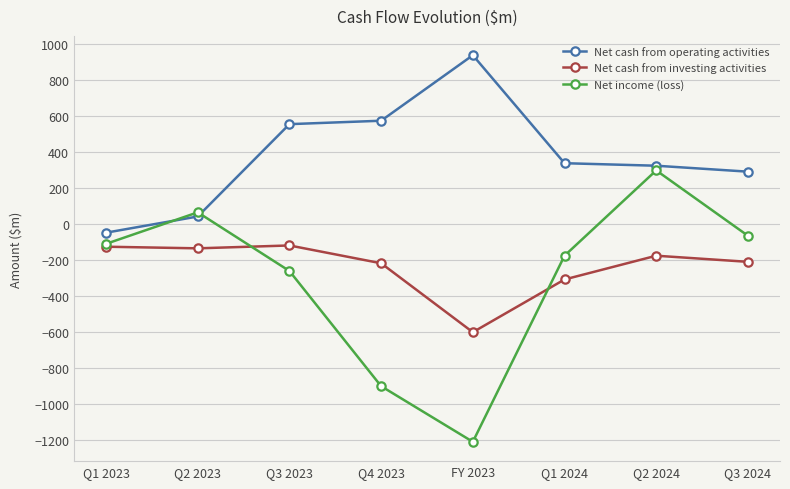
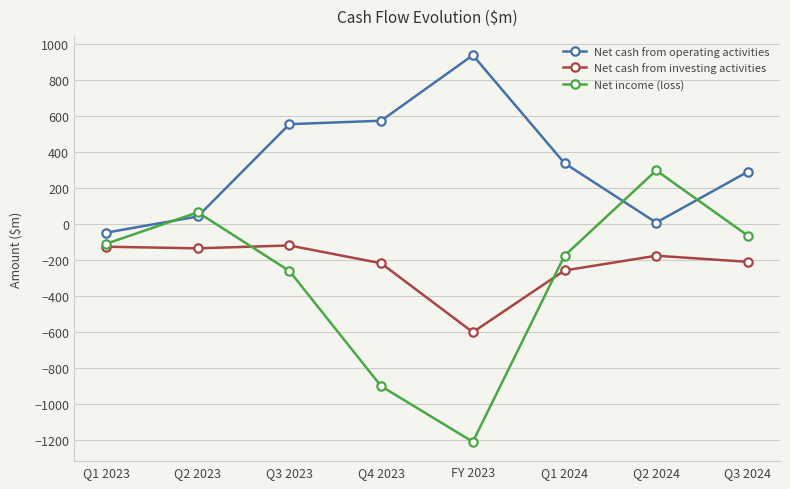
  {
    "Net cash from operating activities": {
      "Q1 2023": -50,
      "Q2 2023": 40,
      "Q3 2023": 550,
      "Q4 2023": 570,
      "FY 2023": 940,
      "Q1 2024": 340,
-     "Q2 2024": 320,
+     "Q2 2024": 10,
      "Q3 2024": 290
    },
    "Net cash from investing activities": {
      "Q1 2023": -130,
      "Q2 2023": -140,
      "Q3 2023": -120,
      "Q4 2023": -220,
      "FY 2023": -600,
-     "Q1 2024": -310,
+     "Q1 2024": -260,
      "Q2 2024": -180,
      "Q3 2024": -210
    },
    "Net income (loss)": {
      "Q1 2023": -110,
      "Q2 2023": 60,
      "Q3 2023": -260,
      "Q4 2023": -900,
      "FY 2023": -1210,
      "Q1 2024": -180,
      "Q2 2024": 300,
      "Q3 2024": -70
    }
  }
